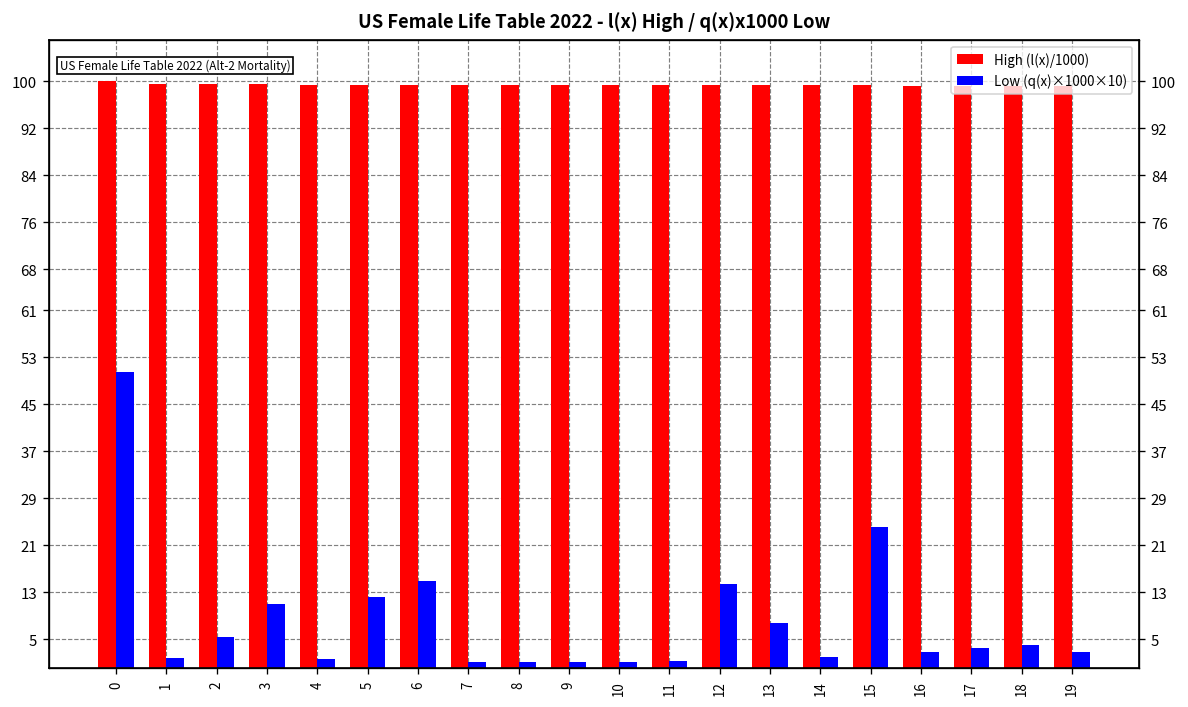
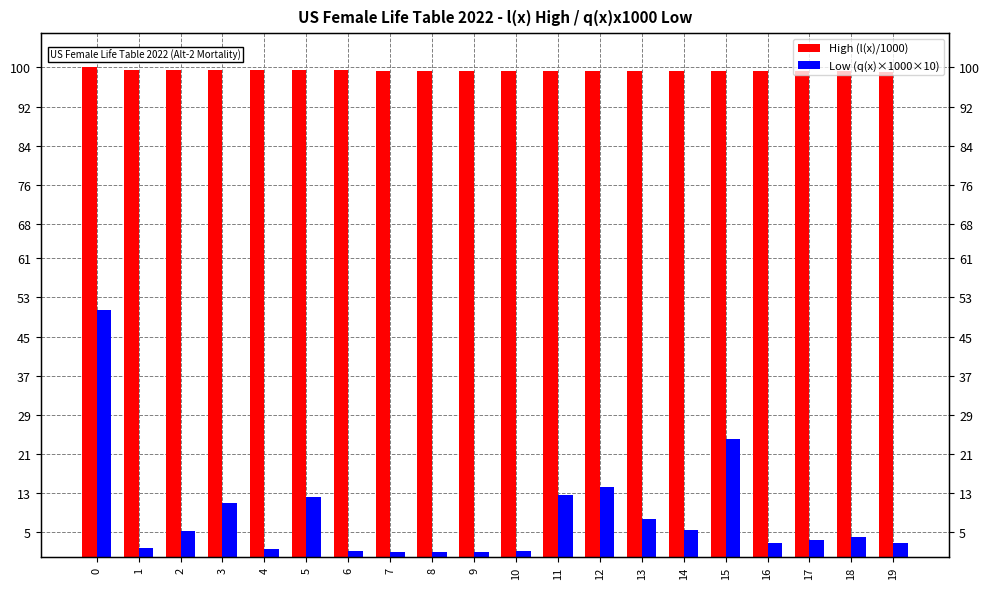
  {
    "High (l(x)/1000)": {
      "1": 99,
      "2": 99,
      "3": 99,
      "4": 99,
      "5": 99,
      "6": 99,
      "7": 99,
      "8": 99,
      "9": 99,
      "10": 99,
      "11": 99,
      "12": 99,
      "13": 99,
      "14": 99,
      "15": 99,
      "16": 99
    },
    "Low (q(x)×1000×10)": {
      "0": 50,
      "1": 2,
      "2": 5,
      "3": 11,
      "4": 2,
      "5": 12,
-     "6": 15,
+     "6": 1,
      "7": 1,
      "8": 1,
      "9": 1,
      "10": 1,
-     "11": 1,
+     "11": 13,
      "12": 14,
      "13": 8,
-     "14": 2,
+     "14": 5,
      "15": 24,
      "16": 3,
      "17": 3,
      "18": 4,
      "19": 3
    }
  }
